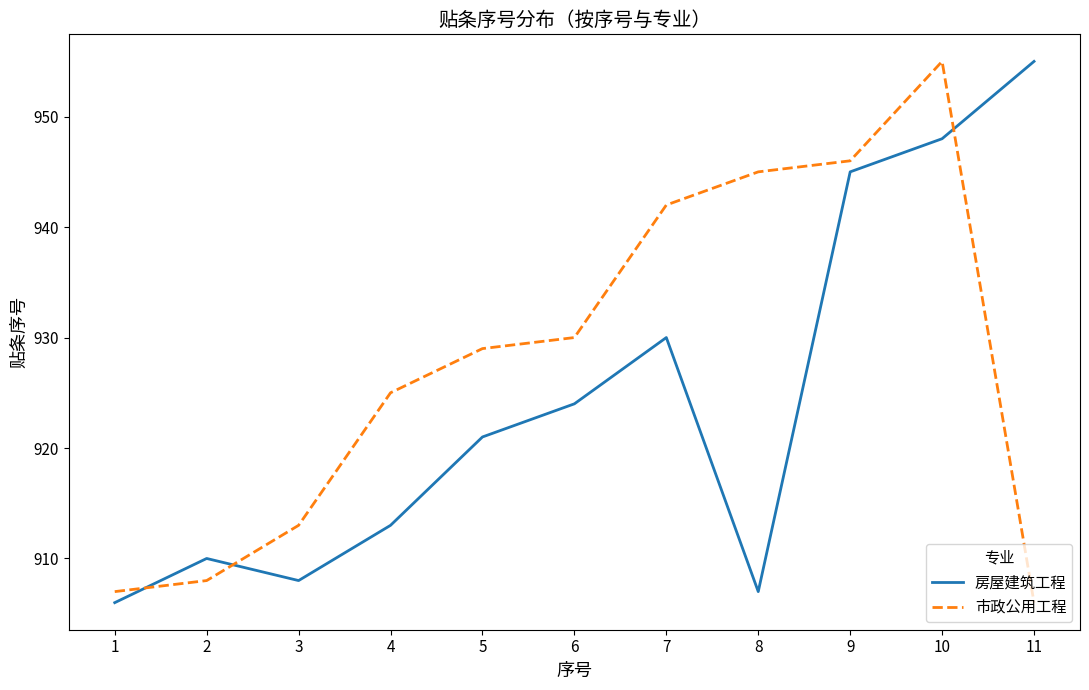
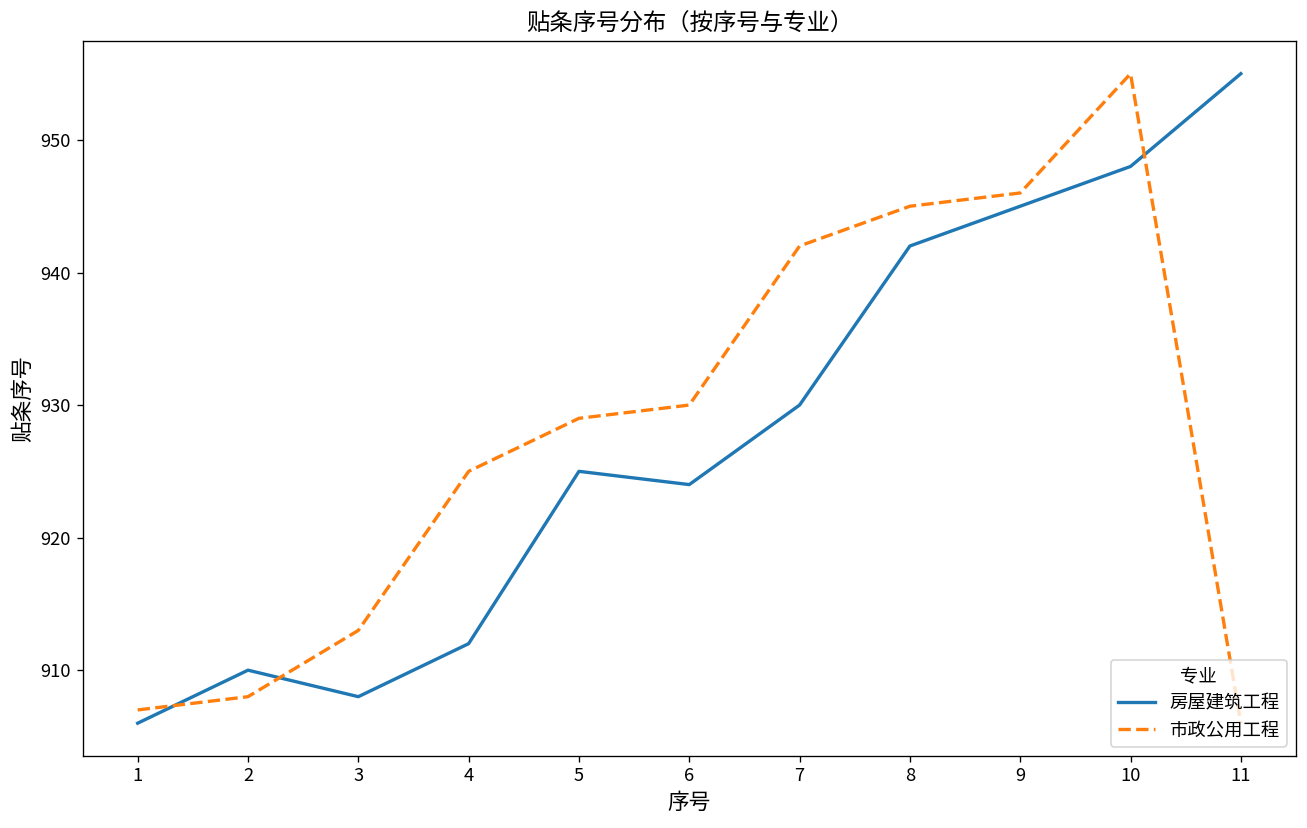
  {
    "房屋建筑工程": {
      "1": 906,
      "2": 910,
      "3": 908,
-     "4": 913,
-     "5": 921,
+     "4": 912,
+     "5": 925,
      "6": 924,
      "7": 930,
-     "8": 907,
+     "8": 942,
      "9": 945,
      "10": 948,
      "11": 955
    },
    "市政公用工程": {
      "1": 907,
      "2": 908,
      "3": 913,
      "4": 925,
      "5": 929,
      "6": 930,
      "7": 942,
      "8": 945,
      "9": 946,
      "10": 955
    }
  }
